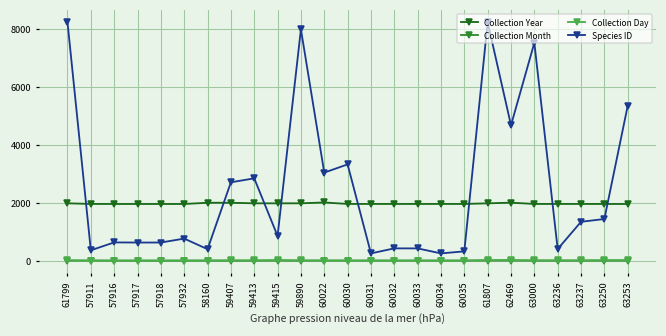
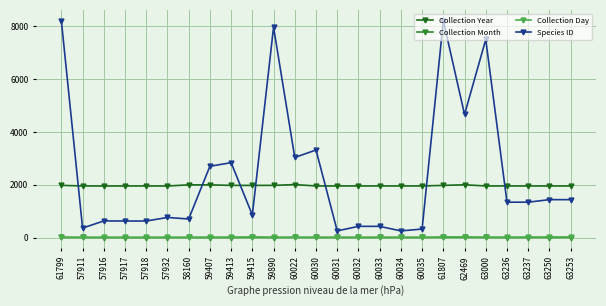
  {
    "Species ID": {
      "61799": 8200,
      "57911": 400,
      "57916": 600,
      "57917": 600,
      "57918": 600,
      "57932": 800,
-     "58160": 400,
+     "58160": 700,
      "59407": 2700,
      "59413": 2800,
      "59415": 900,
      "59890": 8000,
      "60022": 3000,
      "60030": 3300,
      "60031": 300,
      "60032": 400,
      "60033": 400,
      "60034": 300,
      "60035": 300,
      "62469": 4700,
-     "63236": 400,
+     "63236": 1300,
      "63237": 1300,
      "63250": 1400,
-     "63253": 5300
+     "63253": 1400
    }
  }
